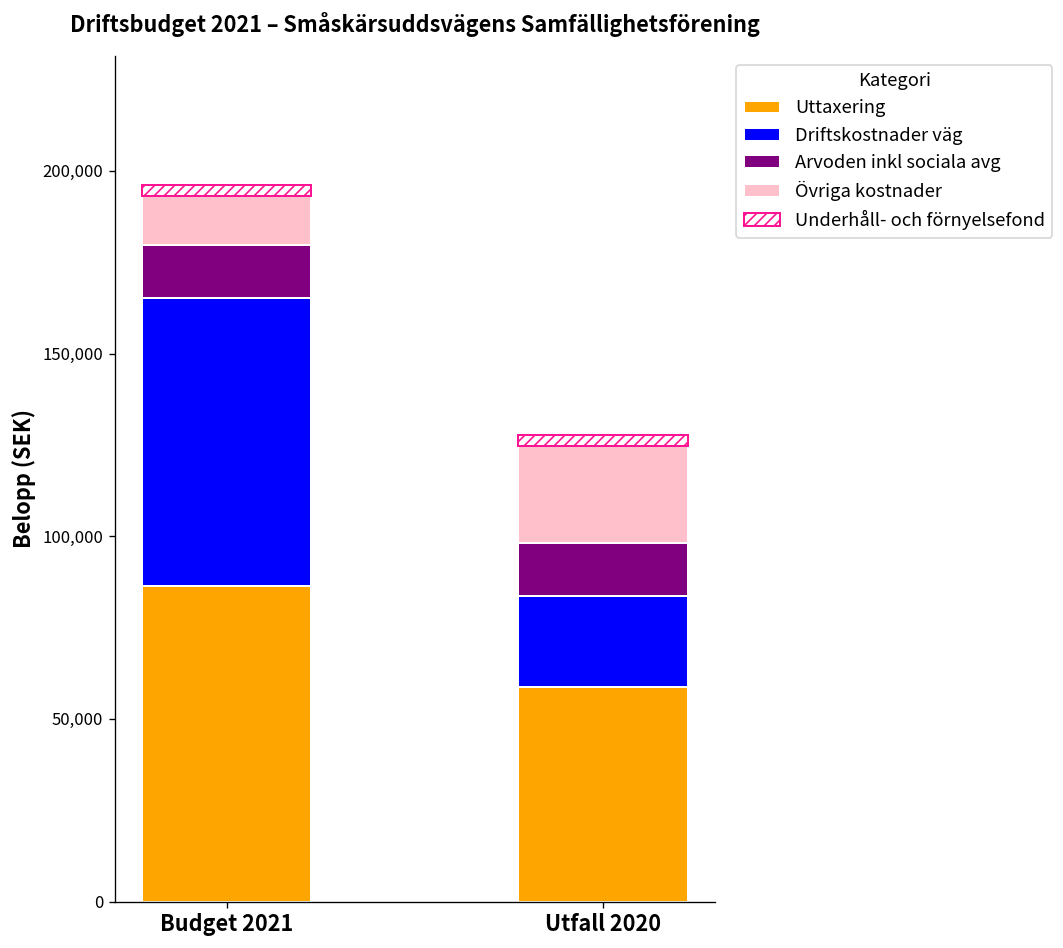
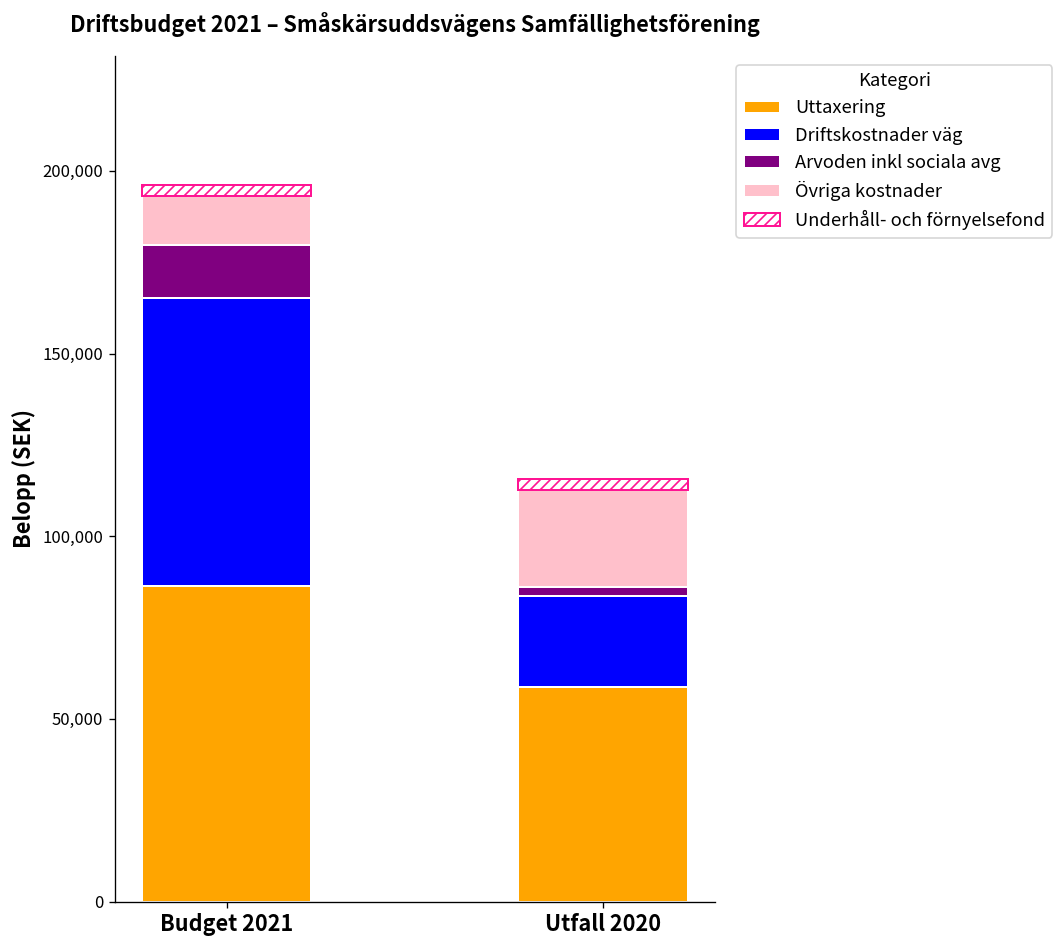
  {
    "Uttaxering": {
      "Budget 2021": "86,000",
      "Utfall 2020": "59,000"
    },
    "Driftskostnader väg": {
      "Budget 2021": "79,000",
      "Utfall 2020": "25,000"
    },
    "Arvoden inkl sociala avg": {
      "Budget 2021": "15,000",
-     "Utfall 2020": "15,000"
+     "Utfall 2020": "2,000"
    },
    "Övriga kostnader": {
      "Budget 2021": "13,000",
      "Utfall 2020": "27,000"
    },
    "Underhåll- och förnyelsefond": {
      "Budget 2021": "3,000",
      "Utfall 2020": "3,000"
    }
  }
